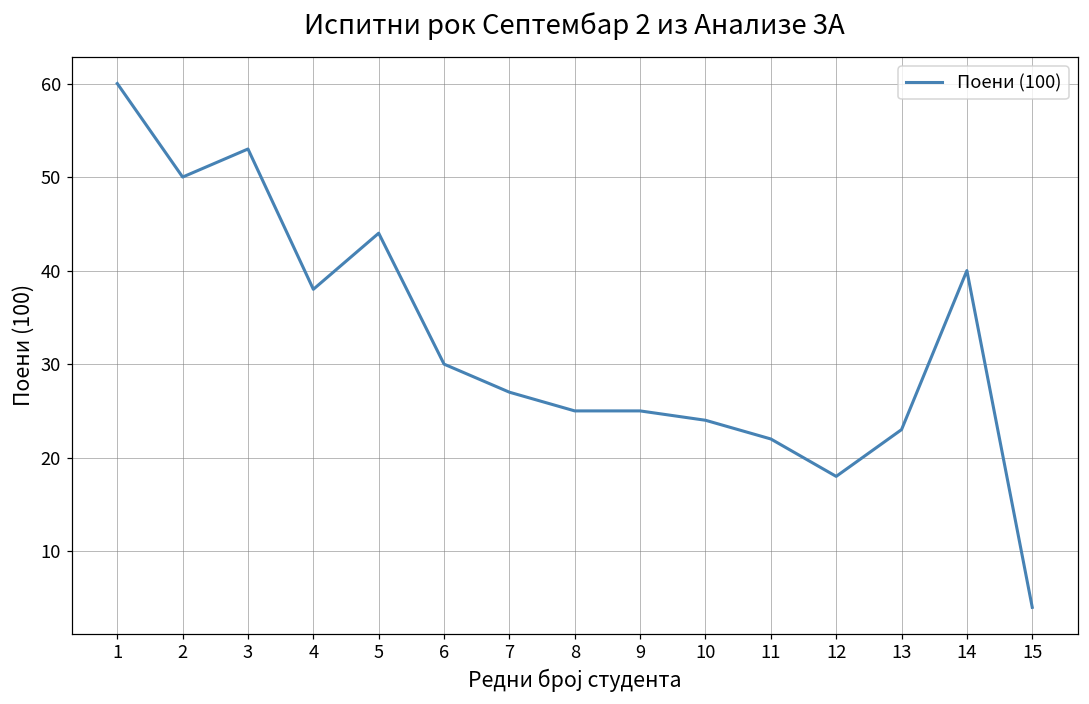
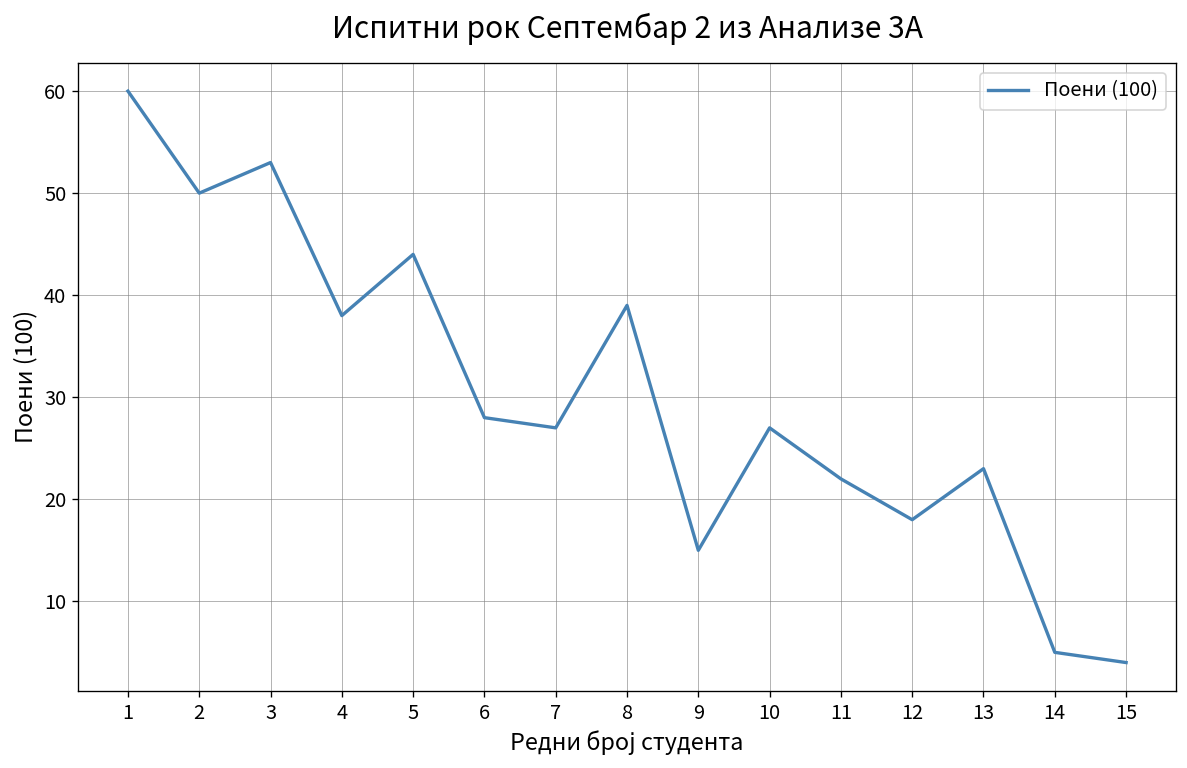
  {
    "1": 60,
    "2": 50,
    "3": 53,
    "4": 38,
    "5": 44,
-   "6": 30,
+   "6": 28,
    "7": 27,
-   "8": 25,
-   "9": 25,
-   "10": 24,
+   "8": 39,
+   "9": 15,
+   "10": 27,
    "11": 22,
    "12": 18,
    "13": 23,
-   "14": 40,
+   "14": 5,
    "15": 4
  }
